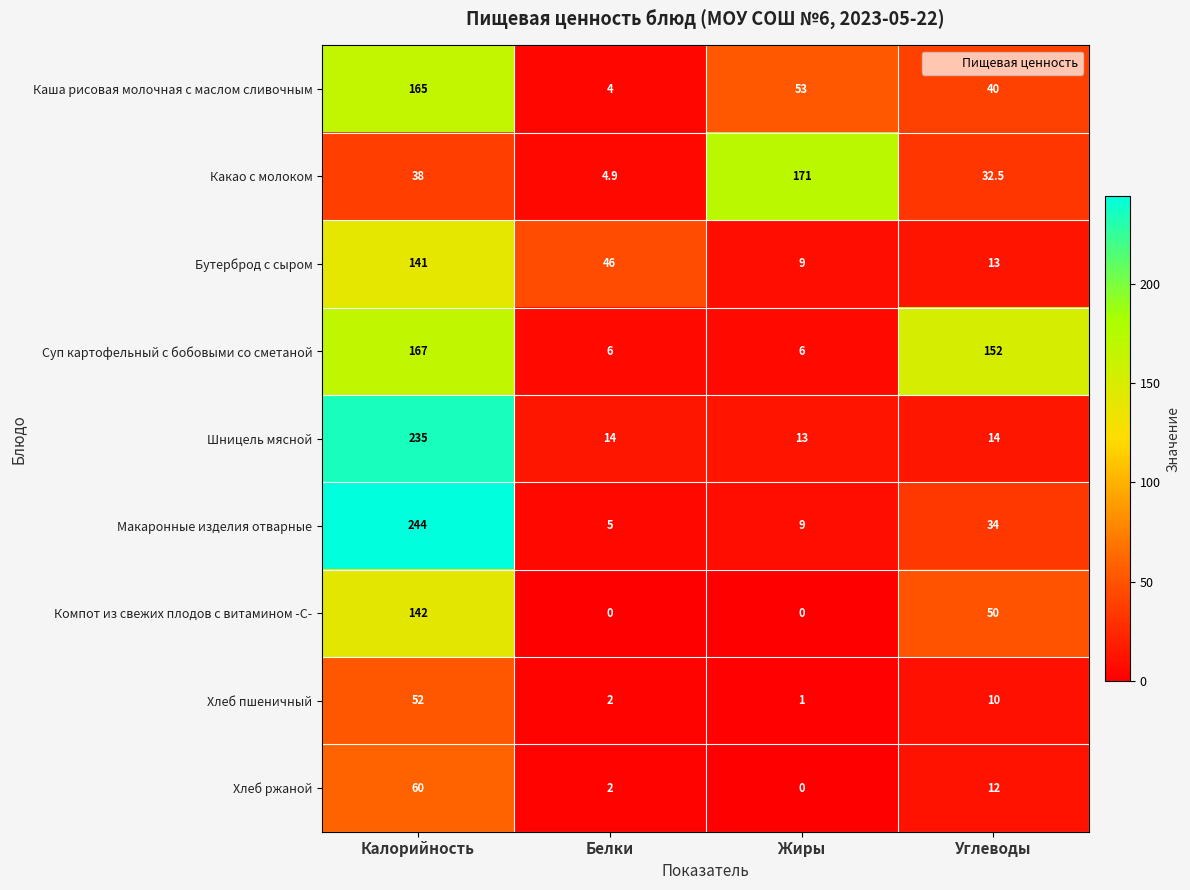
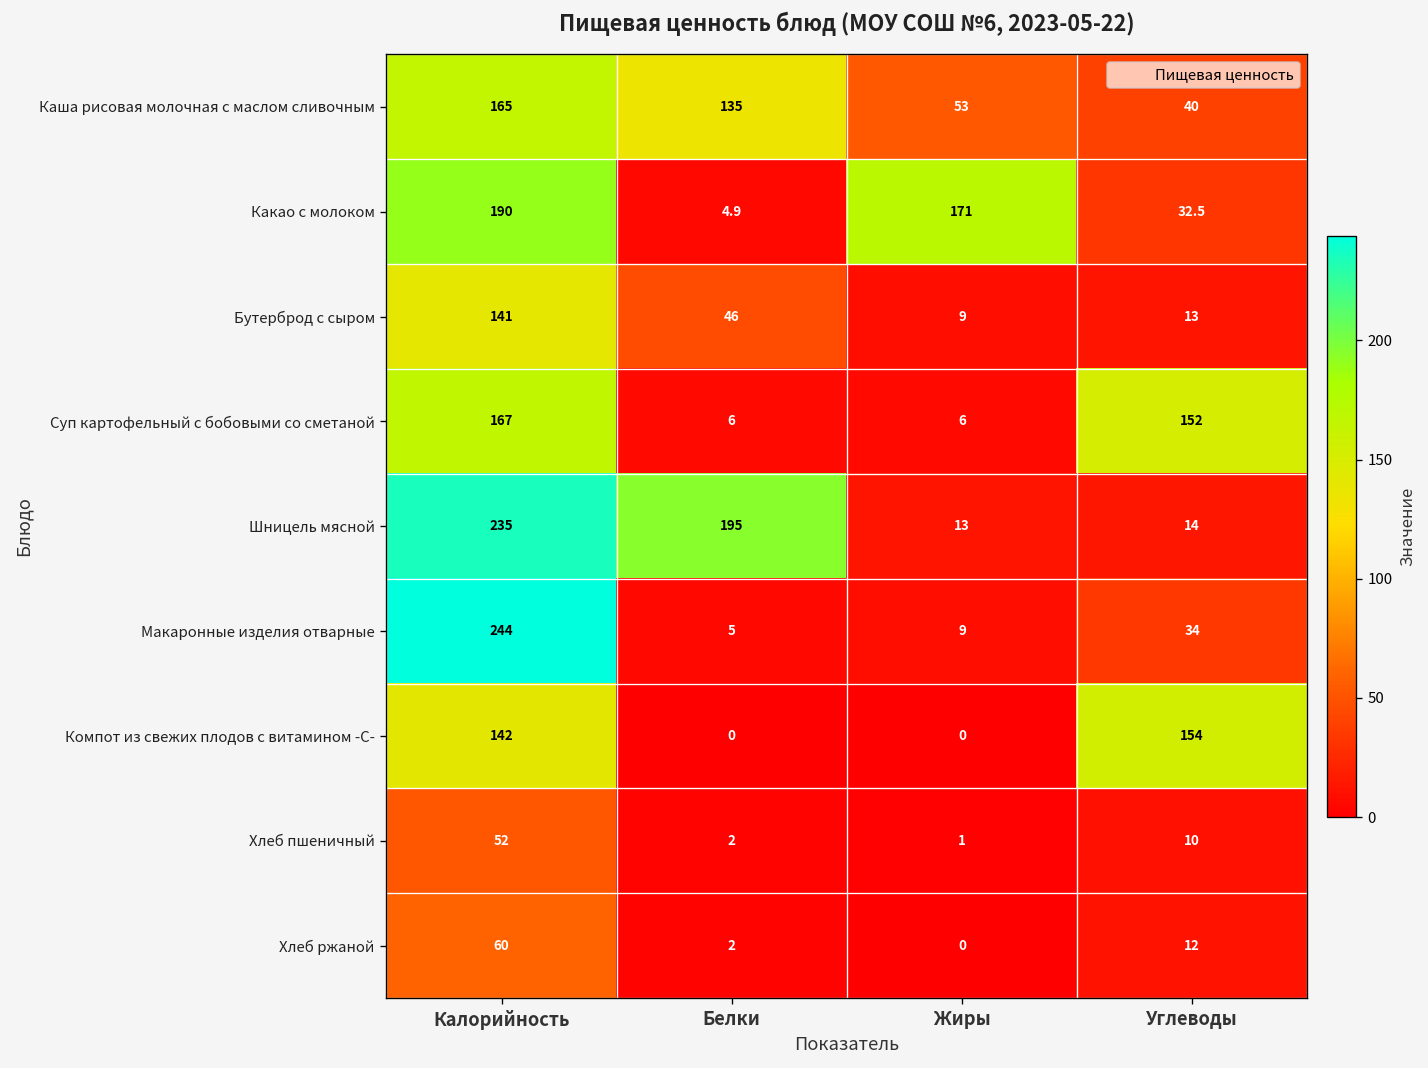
  {
    "Каша рисовая молочная с маслом сливочным": {
      "Калорийность": 165,
-     "Белки": 4,
+     "Белки": 135,
      "Жиры": 53,
      "Углеводы": 40
    },
    "Какао с молоком": {
-     "Калорийность": 38,
+     "Калорийность": 190,
      "Белки": 4.9,
      "Жиры": 171,
      "Углеводы": 32.5
    },
    "Бутерброд с сыром": {
      "Калорийность": 141,
      "Белки": 46,
      "Жиры": 9,
      "Углеводы": 13
    },
    "Суп картофельный с бобовыми со сметаной": {
      "Калорийность": 167,
      "Белки": 6,
      "Жиры": 6,
      "Углеводы": 152
    },
    "Шницель мясной": {
      "Калорийность": 235,
-     "Белки": 14,
+     "Белки": 195,
      "Жиры": 13,
      "Углеводы": 14
    },
    "Макаронные изделия отварные": {
      "Калорийность": 244,
      "Белки": 5,
      "Жиры": 9,
      "Углеводы": 34
    },
    "Компот из свежих плодов с витамином -С-": {
      "Калорийность": 142,
      "Белки": 0,
      "Жиры": 0,
-     "Углеводы": 50
+     "Углеводы": 154
    },
    "Хлеб пшеничный": {
      "Калорийность": 52,
      "Белки": 2,
      "Жиры": 1,
      "Углеводы": 10
    },
    "Хлеб ржаной": {
      "Калорийность": 60,
      "Белки": 2,
      "Жиры": 0,
      "Углеводы": 12
    }
  }
